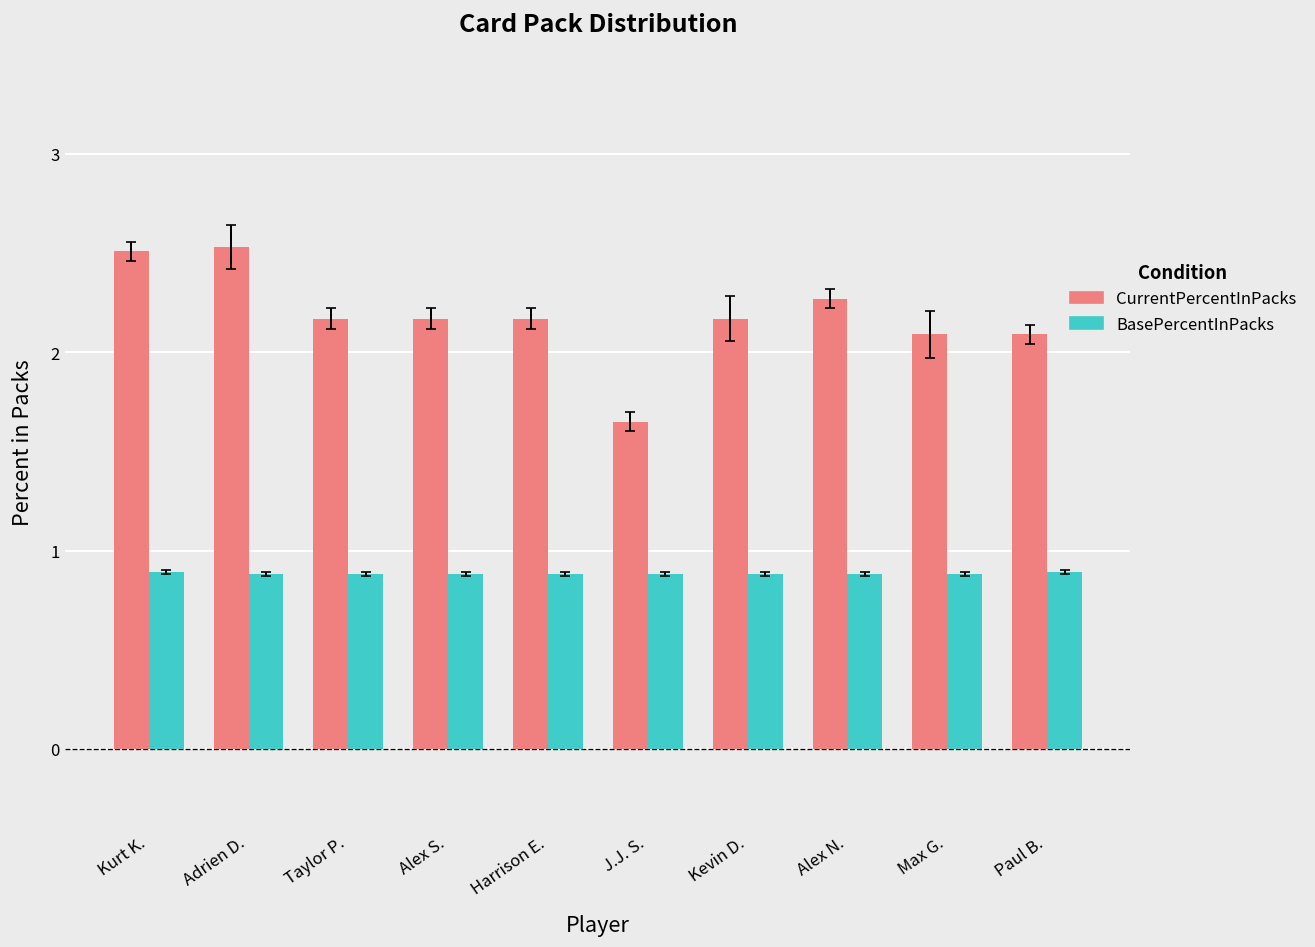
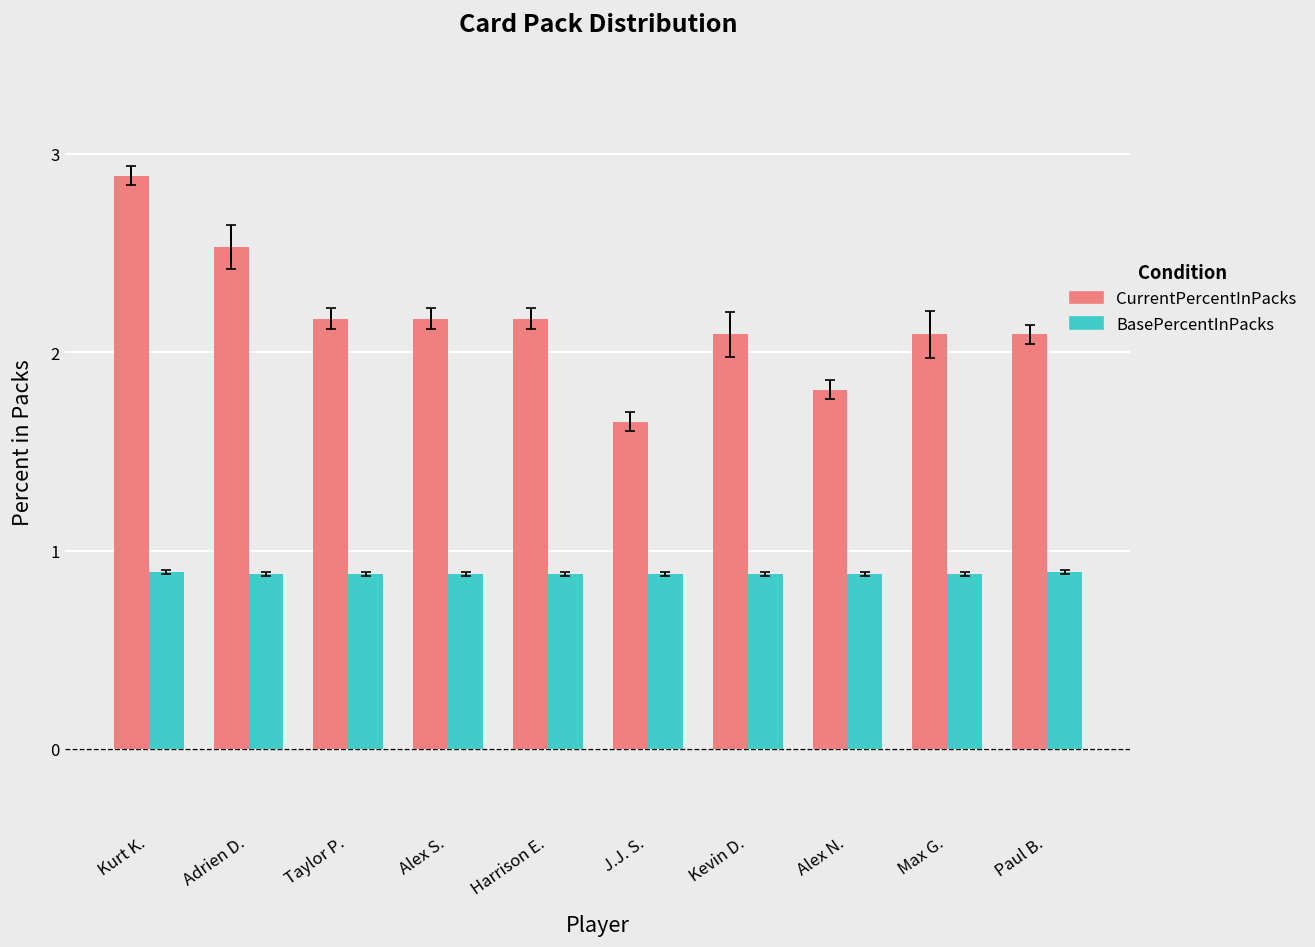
  {
    "CurrentPercentInPacks": {
-     "Kurt K.": 2.51,
+     "Kurt K.": 2.89,
      "Adrien D.": 2.53,
      "Taylor P.": 2.17,
      "Alex S.": 2.17,
      "Harrison E.": 2.17,
      "J.J. S.": 1.65,
-     "Kevin D.": 2.17,
-     "Alex N.": 2.27,
+     "Kevin D.": 2.09,
+     "Alex N.": 1.81,
      "Max G.": 2.09,
      "Paul B.": 2.09
    },
    "BasePercentInPacks": {
      "Kurt K.": 0.89,
      "Adrien D.": 0.88,
      "Taylor P.": 0.88,
      "Alex S.": 0.88,
      "Harrison E.": 0.88,
      "J.J. S.": 0.88,
      "Kevin D.": 0.88,
      "Alex N.": 0.88,
      "Max G.": 0.88,
      "Paul B.": 0.89
    }
  }
